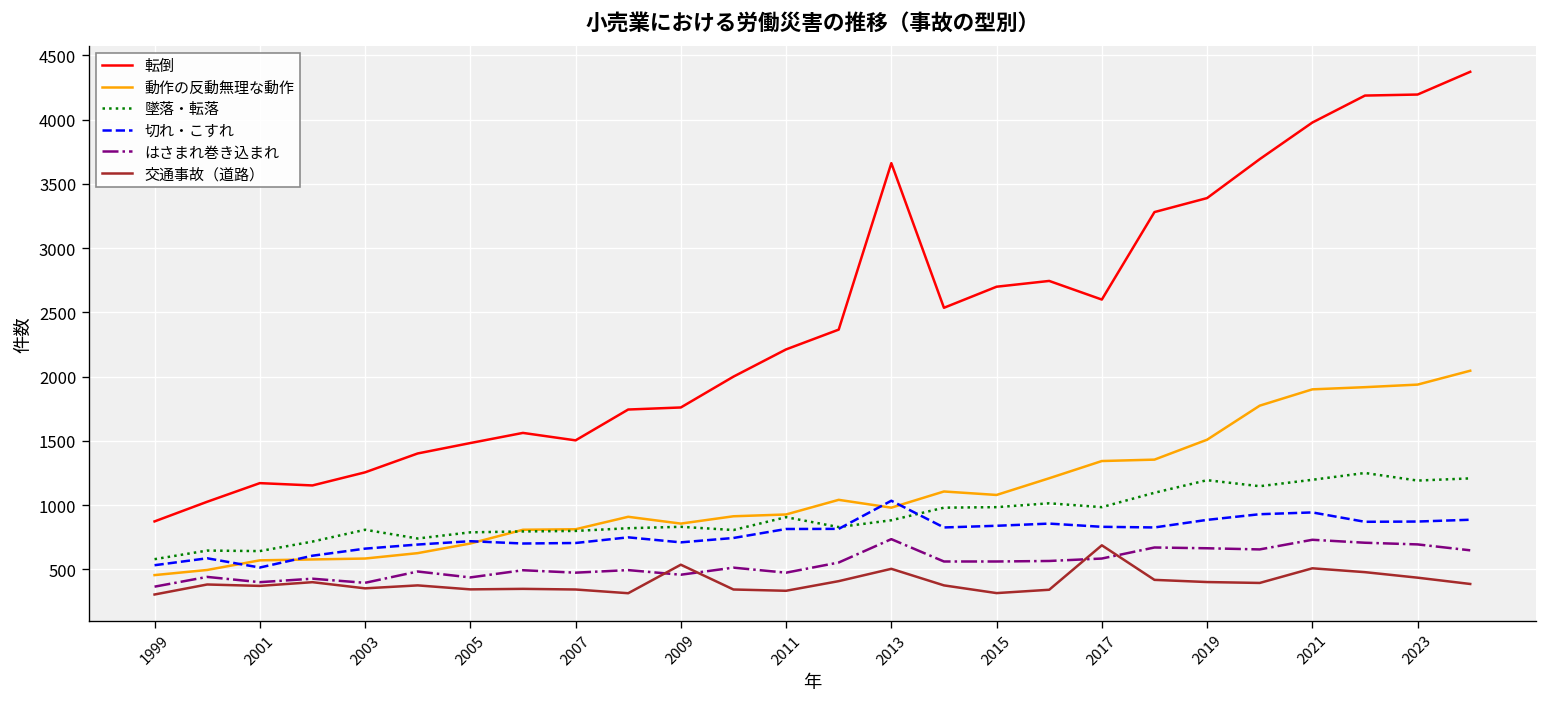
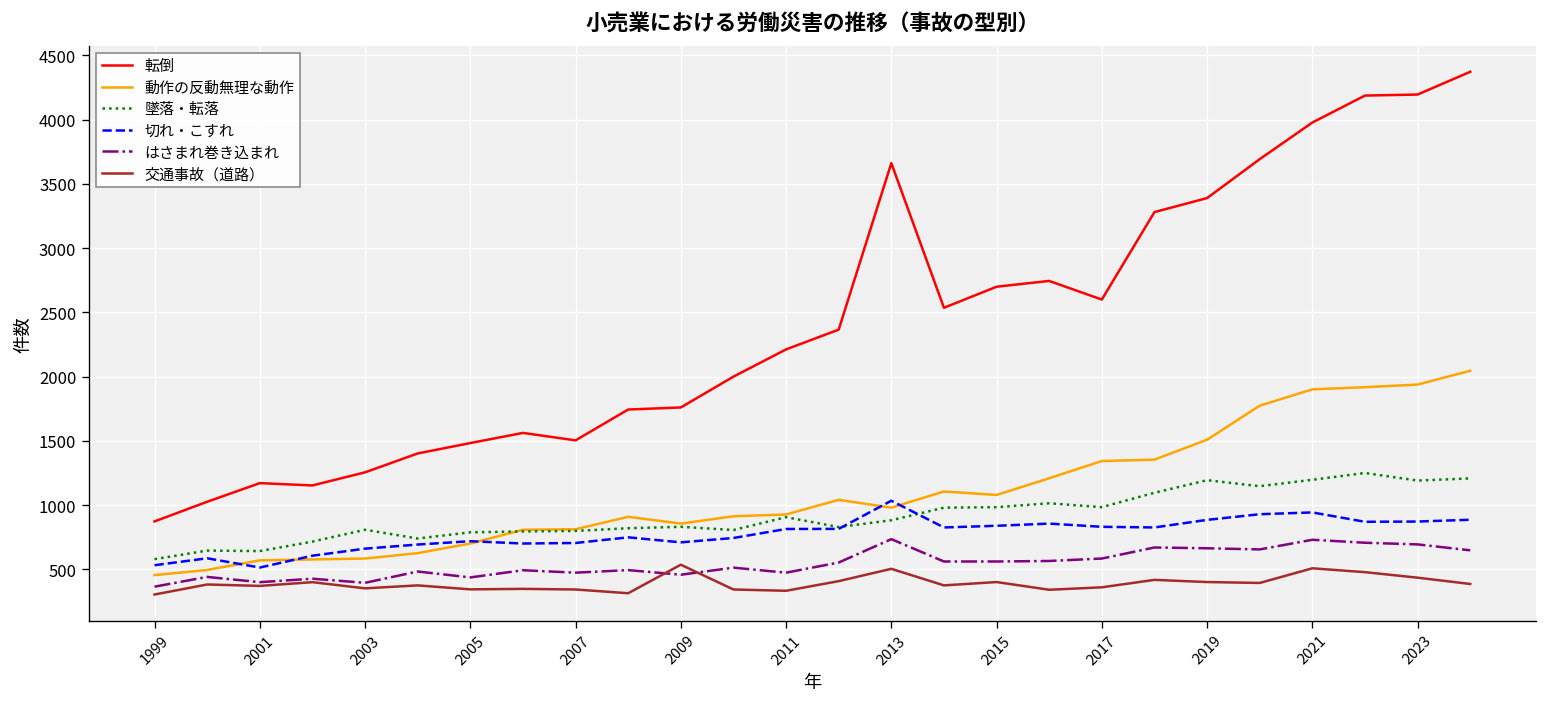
  {
    "転倒": {
      "1999": 870,
      "2001": 1170,
      "2003": 1260,
      "2005": 1480,
      "2007": 1500,
      "2009": 1760,
      "2011": 2210,
      "2013": 3660,
      "2015": 2700,
      "2017": 2600,
      "2019": 3390,
      "2021": 3980,
      "2023": 4200
    },
    "動作の反動無理な動作": {
      "1999": 460,
      "2001": 570,
      "2003": 580,
      "2009": 860,
      "2013": 980,
      "2015": 1080,
      "2017": 1340,
      "2019": 1510,
      "2021": 1900,
      "2023": 1940
    },
    "墜落・転落": {
      "1999": 580,
      "2001": 640,
      "2003": 810,
      "2005": 790,
      "2009": 830,
      "2013": 880,
      "2015": 980,
      "2017": 980,
      "2019": 1190,
      "2021": 1200,
      "2023": 1190
    },
    "切れ・こすれ": {
      "1999": 530,
      "2001": 510,
      "2003": 660,
      "2007": 710,
      "2009": 710,
      "2011": 810,
      "2013": 1030,
      "2015": 840,
      "2017": 830,
      "2019": 890,
      "2021": 940,
      "2023": 870
    },
    "はさまれ巻き込まれ": {
      "1999": 370,
      "2001": 400,
      "2003": 400,
      "2005": 440,
      "2007": 470,
      "2009": 460,
      "2011": 470,
      "2013": 740,
      "2015": 560,
      "2017": 580,
      "2019": 660,
      "2021": 730,
      "2023": 690
    },
    "交通事故（道路）": {
      "1999": 300,
      "2001": 370,
      "2003": 350,
      "2005": 340,
      "2007": 340,
      "2009": 540,
      "2011": 330,
      "2013": 500,
-     "2015": 320,
-     "2017": 690,
+     "2015": 400,
+     "2017": 360,
      "2019": 400,
      "2021": 510,
      "2023": 440
    }
  }
